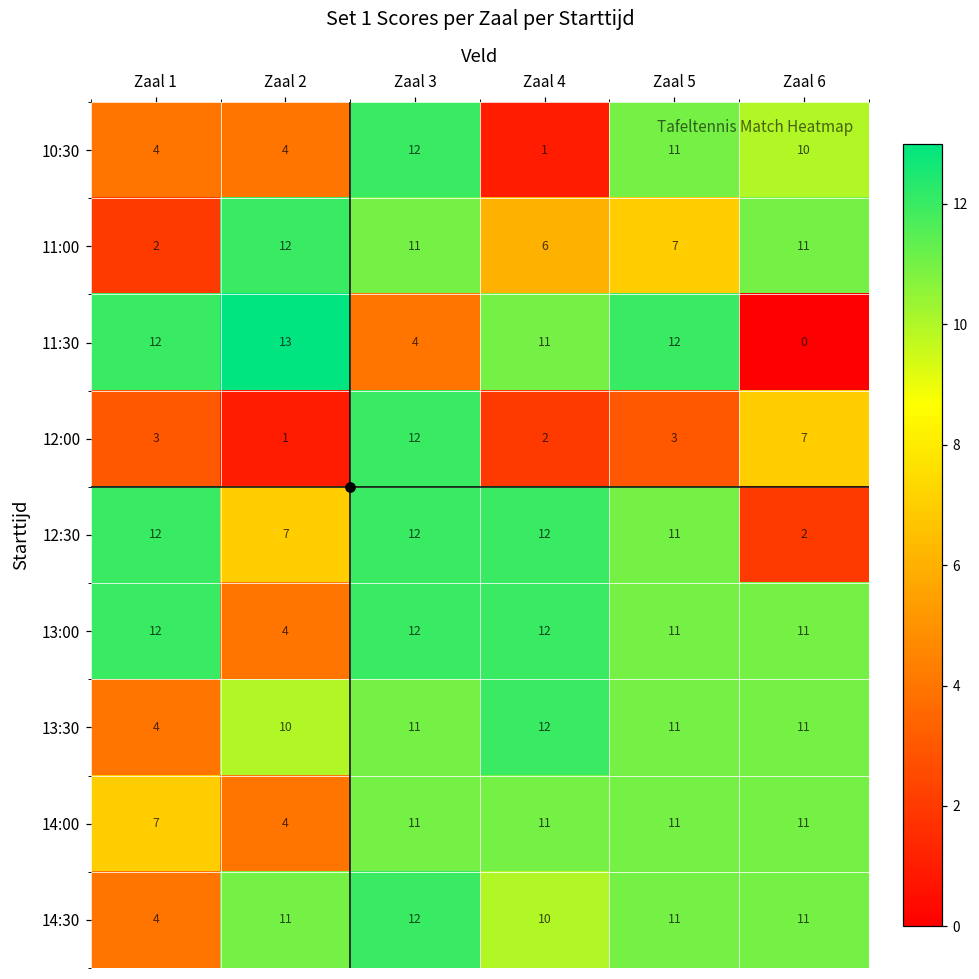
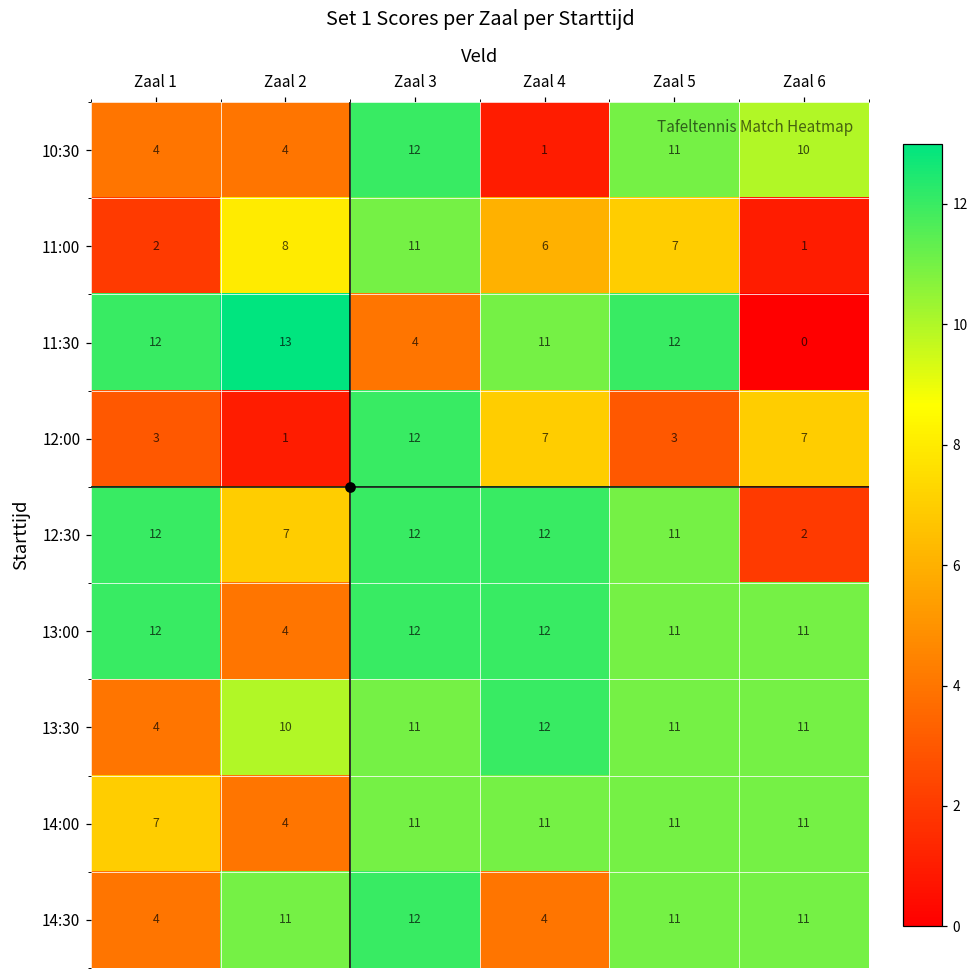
  {
    "10:30": {
      "Zaal 1": 4,
      "Zaal 2": 4,
      "Zaal 3": 12,
      "Zaal 4": 1,
      "Zaal 5": 11
    },
    "11:00": {
      "Zaal 1": 2,
-     "Zaal 2": 12,
+     "Zaal 2": 8,
      "Zaal 3": 11,
      "Zaal 4": 6,
      "Zaal 5": 7,
-     "Zaal 6": 11
+     "Zaal 6": 1
    },
    "11:30": {
      "Zaal 1": 12,
      "Zaal 2": 13,
      "Zaal 3": 4,
      "Zaal 4": 11,
      "Zaal 5": 12,
      "Zaal 6": 0
    },
    "12:00": {
      "Zaal 1": 3,
      "Zaal 2": 1,
      "Zaal 3": 12,
-     "Zaal 4": 2,
+     "Zaal 4": 7,
      "Zaal 5": 3,
      "Zaal 6": 7
    },
    "12:30": {
      "Zaal 1": 12,
      "Zaal 2": 7,
      "Zaal 3": 12,
      "Zaal 4": 12,
      "Zaal 5": 11,
      "Zaal 6": 2
    },
    "13:00": {
      "Zaal 1": 12,
      "Zaal 2": 4,
      "Zaal 3": 12,
      "Zaal 4": 12,
      "Zaal 5": 11,
      "Zaal 6": 11
    },
    "13:30": {
      "Zaal 1": 4,
      "Zaal 2": 10,
      "Zaal 3": 11,
      "Zaal 4": 12,
      "Zaal 5": 11,
      "Zaal 6": 11
    },
    "14:00": {
      "Zaal 1": 7,
      "Zaal 2": 4,
      "Zaal 3": 11,
      "Zaal 4": 11,
      "Zaal 5": 11,
      "Zaal 6": 11
    },
    "14:30": {
      "Zaal 1": 4,
      "Zaal 2": 11,
      "Zaal 3": 12,
-     "Zaal 4": 10,
+     "Zaal 4": 4,
      "Zaal 5": 11,
      "Zaal 6": 11
    }
  }
